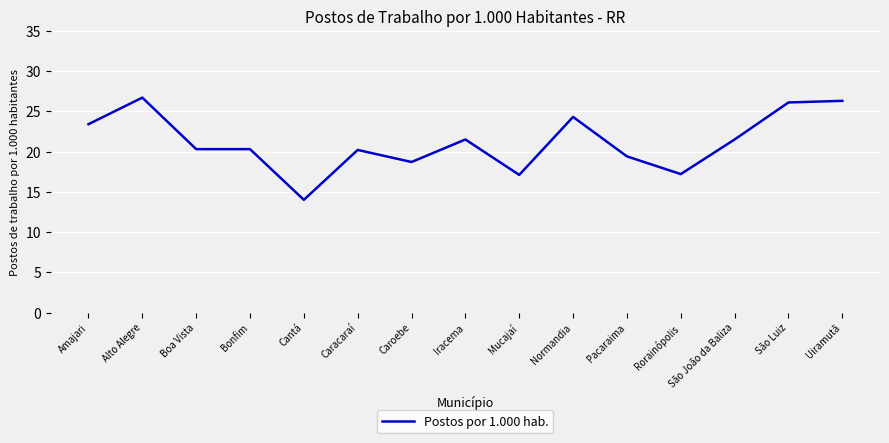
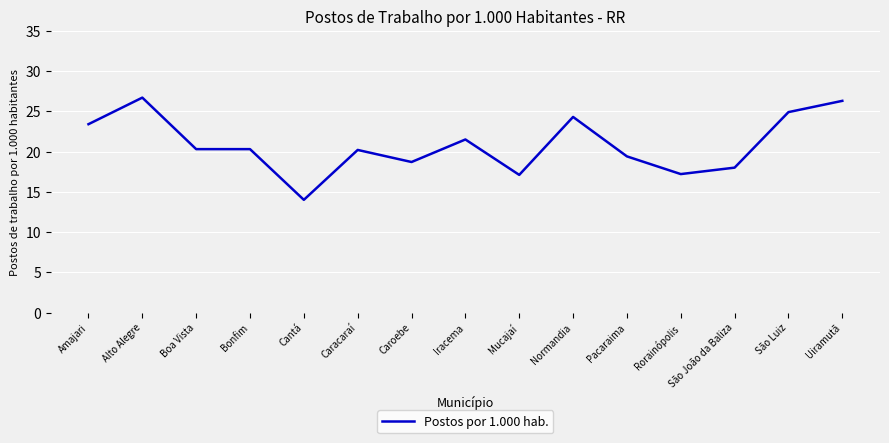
  {
    "Amajari": 23,
    "Alto Alegre": 27,
    "Boa Vista": 20,
    "Bonfim": 20,
    "Cantá": 14,
    "Caracaraí": 20,
    "Caroebe": 19,
    "Iracema": 22,
    "Mucajaí": 17,
    "Normandia": 24,
    "Pacaraima": 19,
    "Rorainópolis": 17,
-   "São João da Baliza": 22,
-   "São Luiz": 26,
+   "São João da Baliza": 18,
+   "São Luiz": 25,
    "Uiramutã": 26
  }
